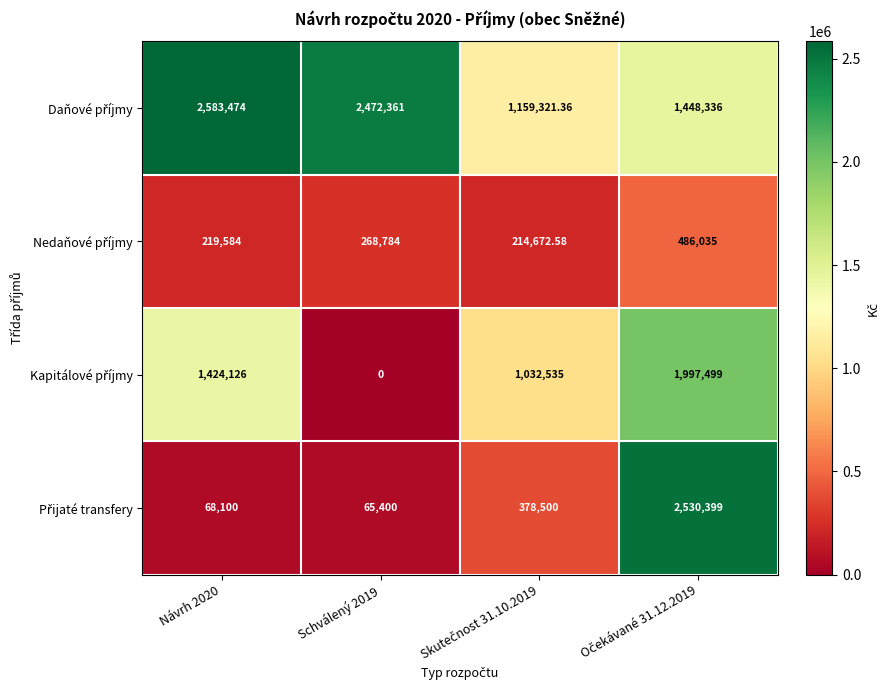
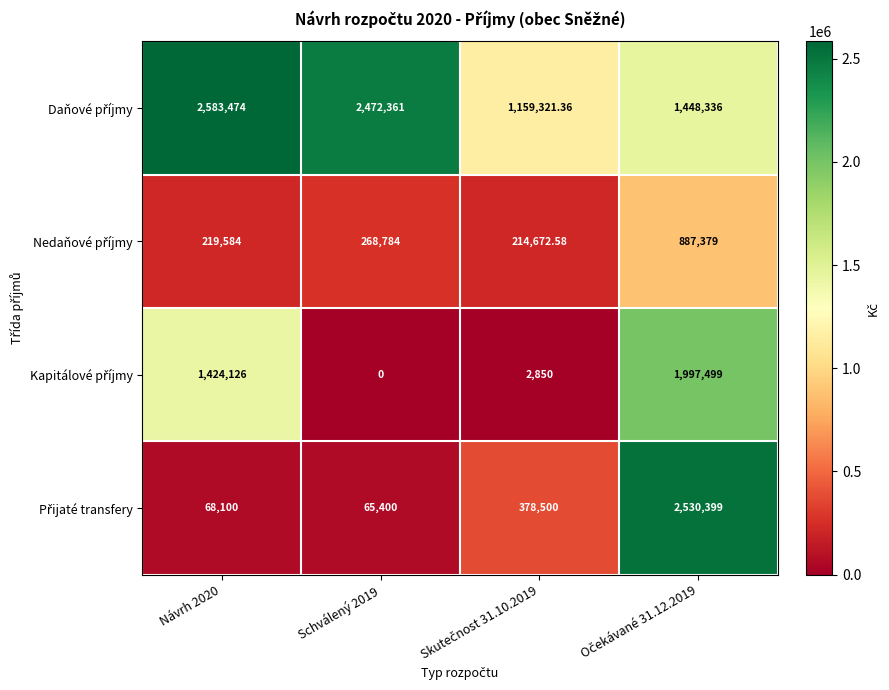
  {
    "Daňové příjmy": {
      "Návrh 2020": "2,583,474",
      "Schválený 2019": "2,472,361",
      "Skutečnost 31.10.2019": "1,159,321.36",
      "Očekávané 31.12.2019": "1,448,336"
    },
    "Nedaňové příjmy": {
      "Návrh 2020": "219,584",
      "Schválený 2019": "268,784",
      "Skutečnost 31.10.2019": "214,672.58",
-     "Očekávané 31.12.2019": "486,035"
+     "Očekávané 31.12.2019": "887,379"
    },
    "Kapitálové příjmy": {
      "Návrh 2020": "1,424,126",
      "Schválený 2019": "0",
-     "Skutečnost 31.10.2019": "1,032,535",
+     "Skutečnost 31.10.2019": "2,850",
      "Očekávané 31.12.2019": "1,997,499"
    },
    "Přijaté transfery": {
      "Návrh 2020": "68,100",
      "Schválený 2019": "65,400",
      "Skutečnost 31.10.2019": "378,500",
      "Očekávané 31.12.2019": "2,530,399"
    }
  }
